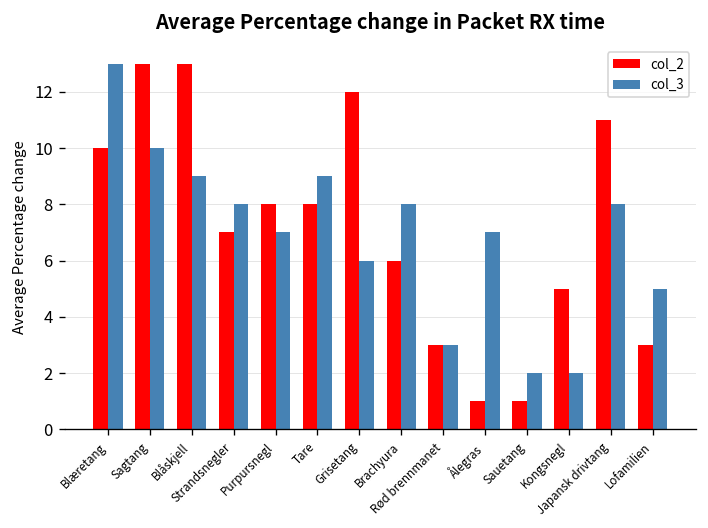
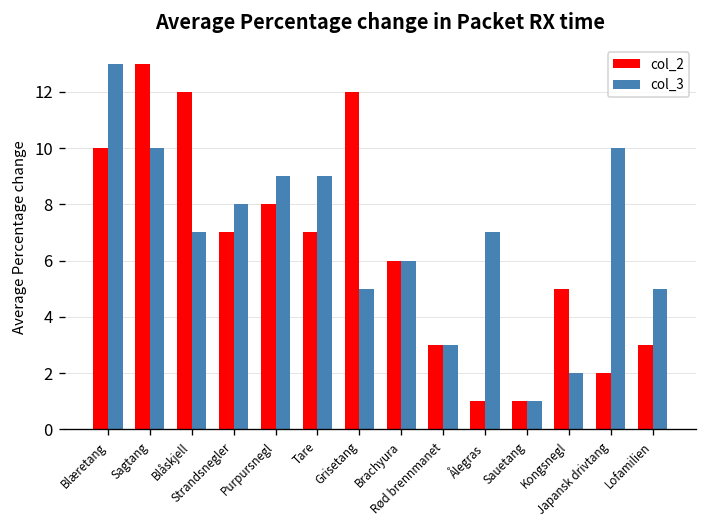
  {
    "col_2": {
      "Blæretang": 10,
      "Sagtang": 13,
-     "Blåskjell": 13,
+     "Blåskjell": 12,
      "Strandsnegler": 7,
      "Purpursnegl": 8,
-     "Tare": 8,
+     "Tare": 7,
      "Grisetang": 12,
      "Brachyura": 6,
      "Rød brennmanet": 3,
      "Ålegras": 1,
      "Sauetang": 1,
      "Kongsnegl": 5,
-     "Japansk drivtang": 11,
+     "Japansk drivtang": 2,
      "Lofamilien": 3
    },
    "col_3": {
      "Blæretang": 13,
      "Sagtang": 10,
-     "Blåskjell": 9,
+     "Blåskjell": 7,
      "Strandsnegler": 8,
-     "Purpursnegl": 7,
+     "Purpursnegl": 9,
      "Tare": 9,
-     "Grisetang": 6,
-     "Brachyura": 8,
+     "Grisetang": 5,
+     "Brachyura": 6,
      "Rød brennmanet": 3,
      "Ålegras": 7,
-     "Sauetang": 2,
+     "Sauetang": 1,
      "Kongsnegl": 2,
-     "Japansk drivtang": 8,
+     "Japansk drivtang": 10,
      "Lofamilien": 5
    }
  }
